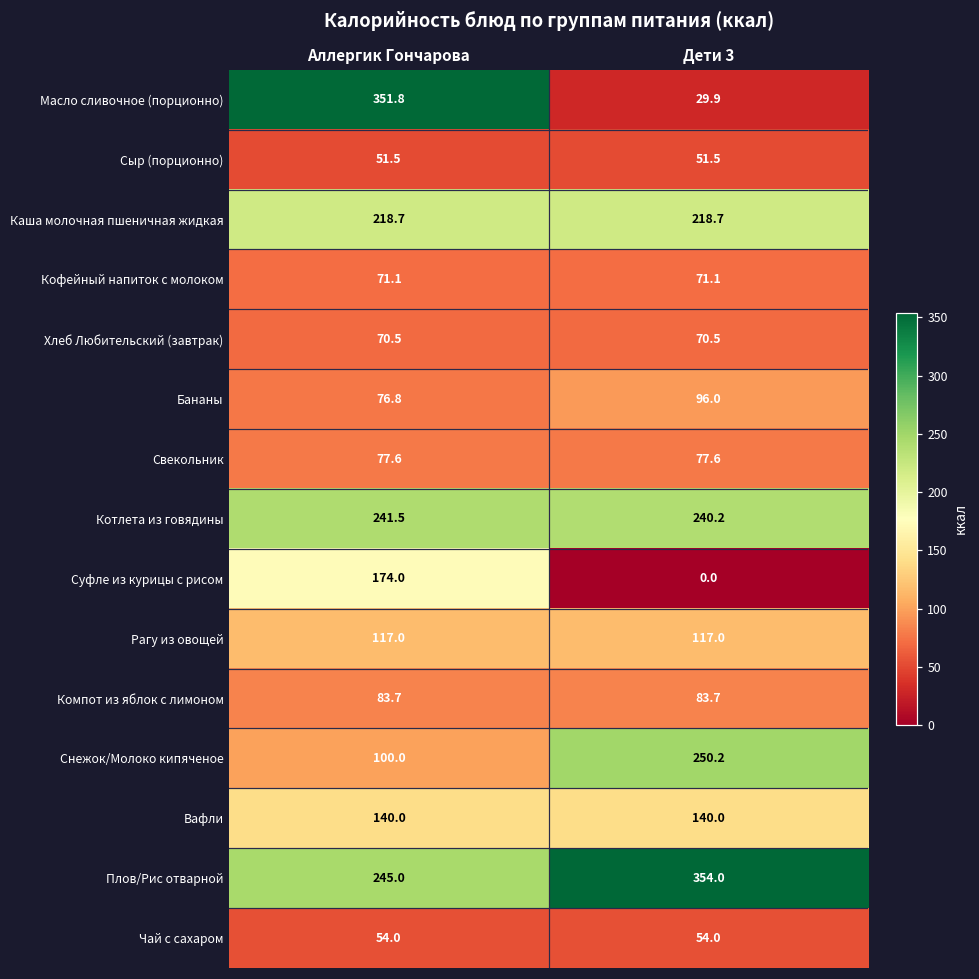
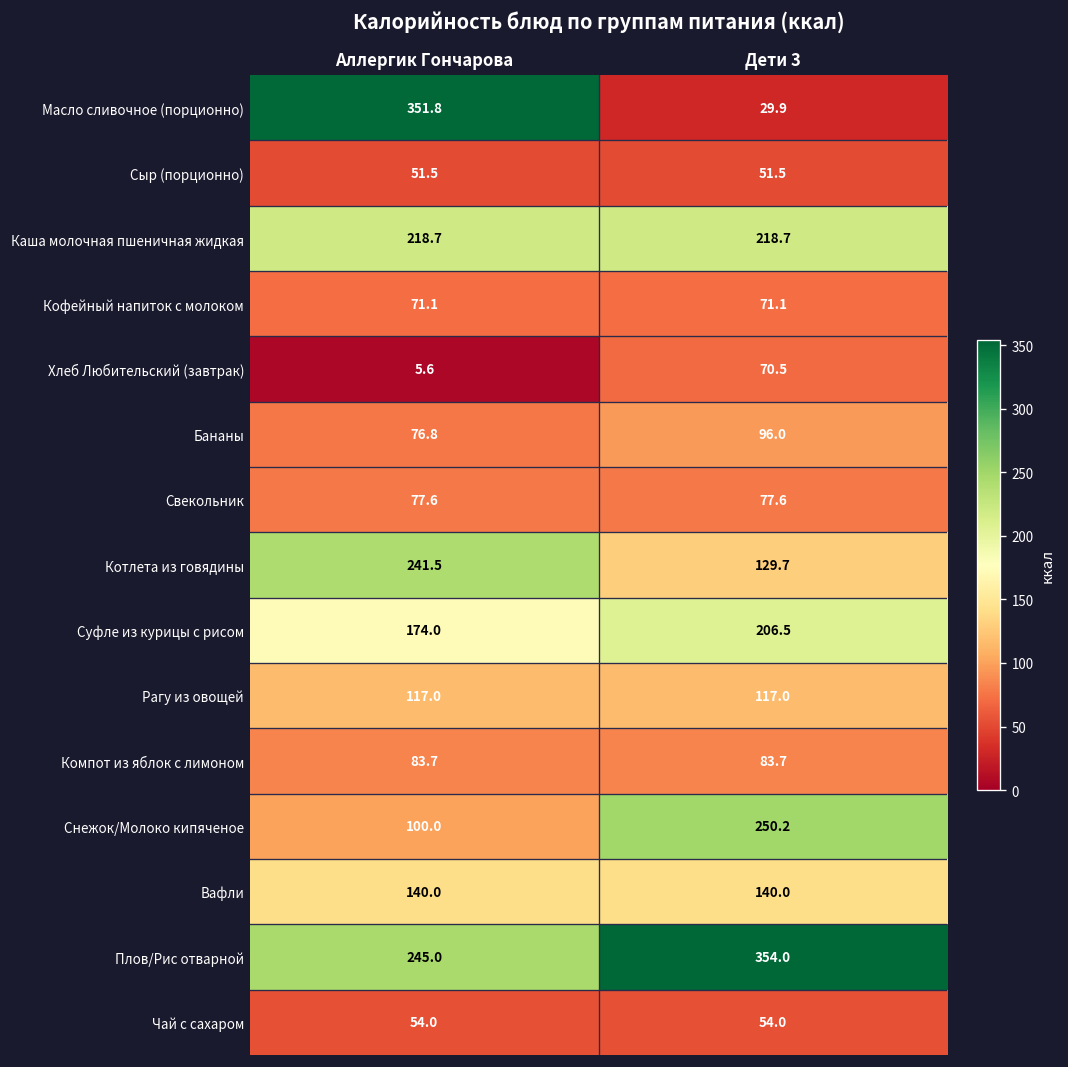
  {
    "Масло сливочное (порционно)": {
      "Аллергик Гончарова": 351.8,
      "Дети 3": 29.9
    },
    "Сыр (порционно)": {
      "Аллергик Гончарова": 51.5,
      "Дети 3": 51.5
    },
    "Каша молочная пшеничная жидкая": {
      "Аллергик Гончарова": 218.7,
      "Дети 3": 218.7
    },
    "Кофейный напиток с молоком": {
      "Аллергик Гончарова": 71.1,
      "Дети 3": 71.1
    },
    "Хлеб Любительский (завтрак)": {
-     "Аллергик Гончарова": 70.5,
+     "Аллергик Гончарова": 5.6,
      "Дети 3": 70.5
    },
    "Бананы": {
      "Аллергик Гончарова": 76.8,
      "Дети 3": 96.0
    },
    "Свекольник": {
      "Аллергик Гончарова": 77.6,
      "Дети 3": 77.6
    },
    "Котлета из говядины": {
      "Аллергик Гончарова": 241.5,
-     "Дети 3": 240.2
+     "Дети 3": 129.7
    },
    "Суфле из курицы с рисом": {
      "Аллергик Гончарова": 174.0,
-     "Дети 3": 0.0
+     "Дети 3": 206.5
    },
    "Рагу из овощей": {
      "Аллергик Гончарова": 117.0,
      "Дети 3": 117.0
    },
    "Компот из яблок с лимоном": {
      "Аллергик Гончарова": 83.7,
      "Дети 3": 83.7
    },
    "Снежок/Молоко кипяченое": {
      "Аллергик Гончарова": 100.0,
      "Дети 3": 250.2
    },
    "Вафли": {
      "Аллергик Гончарова": 140.0,
      "Дети 3": 140.0
    },
    "Плов/Рис отварной": {
      "Аллергик Гончарова": 245.0,
      "Дети 3": 354.0
    },
    "Чай с сахаром": {
      "Аллергик Гончарова": 54.0,
      "Дети 3": 54.0
    }
  }
